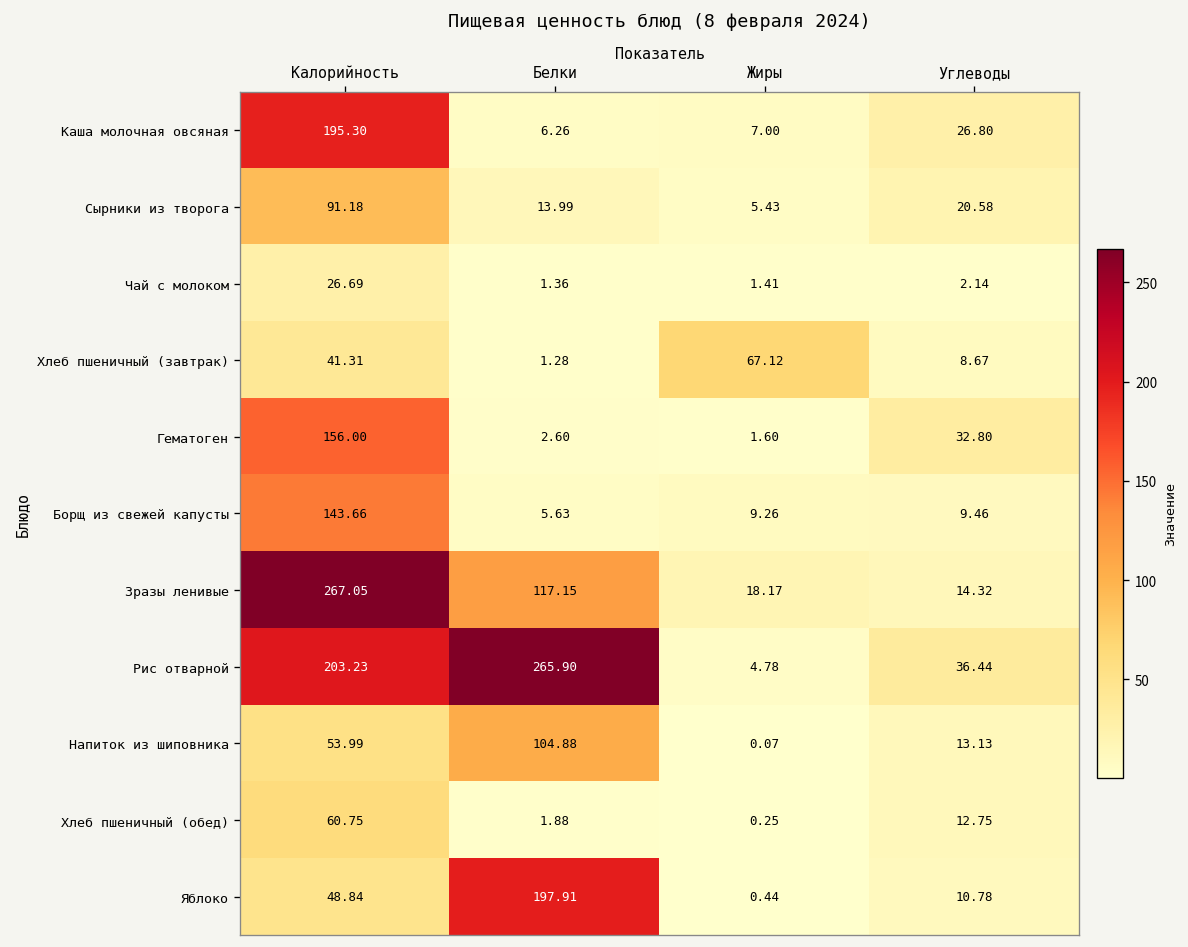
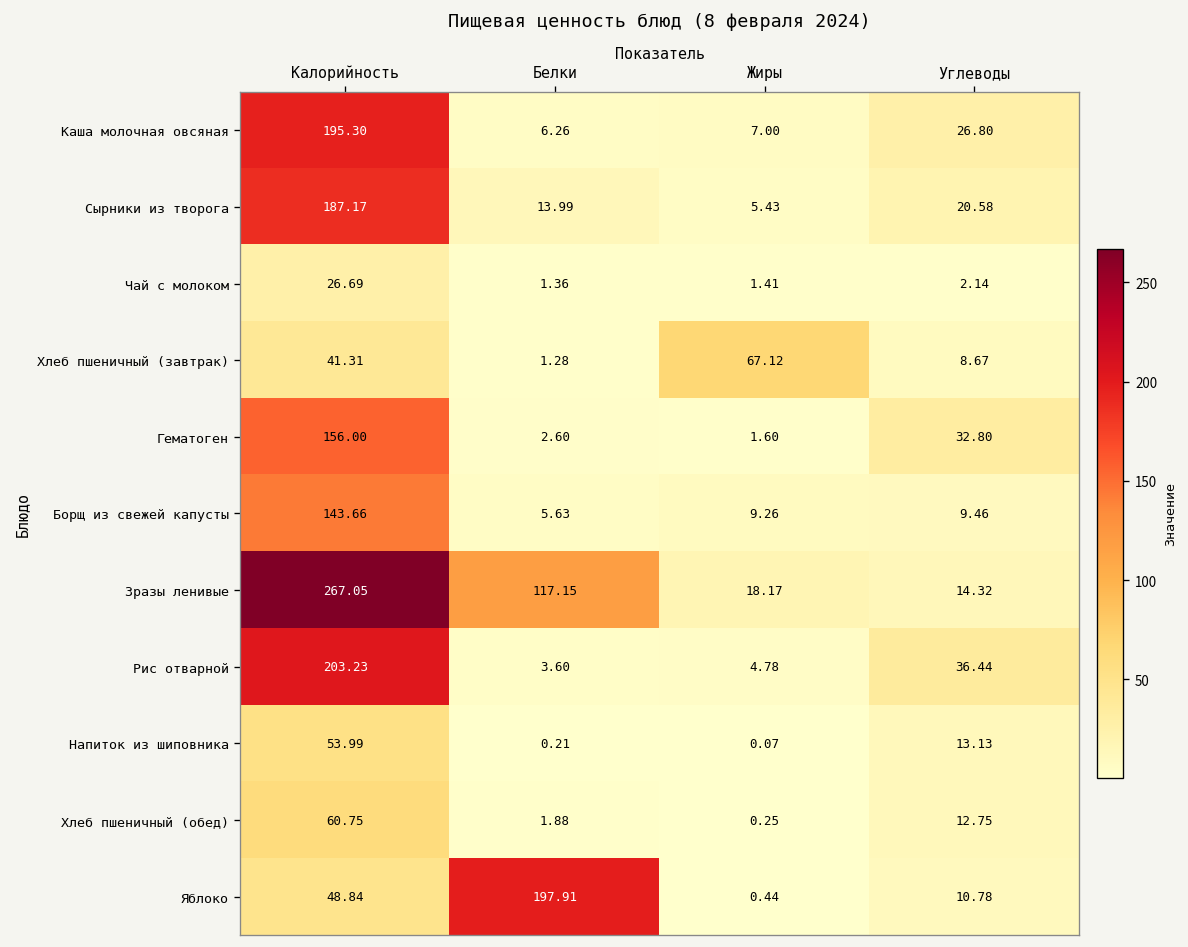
  {
    "Каша молочная овсяная": {
      "Калорийность": 195.30,
      "Белки": 6.26,
      "Жиры": 7.00,
      "Углеводы": 26.80
    },
    "Сырники из творога": {
-     "Калорийность": 91.18,
+     "Калорийность": 187.17,
      "Белки": 13.99,
      "Жиры": 5.43,
      "Углеводы": 20.58
    },
    "Чай с молоком": {
      "Калорийность": 26.69,
      "Белки": 1.36,
      "Жиры": 1.41,
      "Углеводы": 2.14
    },
    "Хлеб пшеничный (завтрак)": {
      "Калорийность": 41.31,
      "Белки": 1.28,
      "Жиры": 67.12,
      "Углеводы": 8.67
    },
    "Гематоген": {
      "Калорийность": 156.00,
      "Белки": 2.60,
      "Жиры": 1.60,
      "Углеводы": 32.80
    },
    "Борщ из свежей капусты": {
      "Калорийность": 143.66,
      "Белки": 5.63,
      "Жиры": 9.26,
      "Углеводы": 9.46
    },
    "Зразы ленивые": {
      "Калорийность": 267.05,
      "Белки": 117.15,
      "Жиры": 18.17,
      "Углеводы": 14.32
    },
    "Рис отварной": {
      "Калорийность": 203.23,
-     "Белки": 265.90,
+     "Белки": 3.60,
      "Жиры": 4.78,
      "Углеводы": 36.44
    },
    "Напиток из шиповника": {
      "Калорийность": 53.99,
-     "Белки": 104.88,
+     "Белки": 0.21,
      "Жиры": 0.07,
      "Углеводы": 13.13
    },
    "Хлеб пшеничный (обед)": {
      "Калорийность": 60.75,
      "Белки": 1.88,
      "Жиры": 0.25,
      "Углеводы": 12.75
    },
    "Яблоко": {
      "Калорийность": 48.84,
      "Белки": 197.91,
      "Жиры": 0.44,
      "Углеводы": 10.78
    }
  }
